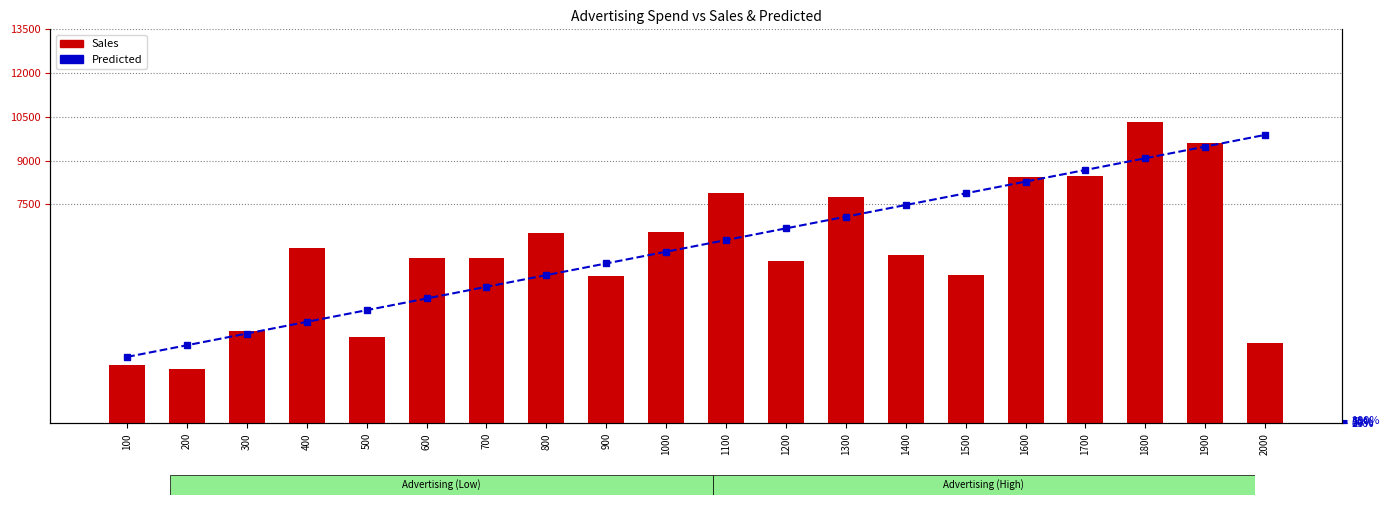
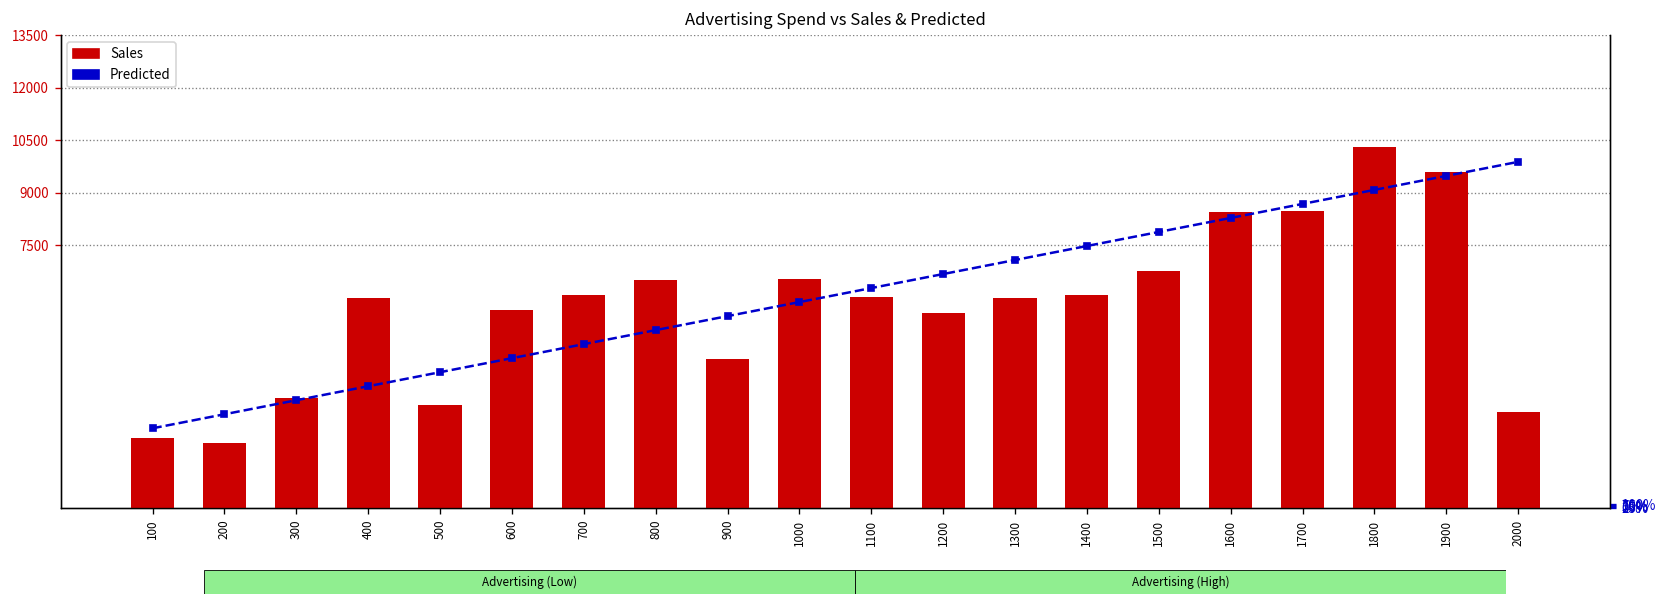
  {
    "Sales": {
      "100": 2000,
      "200": 1900,
      "300": 3100,
      "400": 6000,
      "500": 3000,
      "600": 5700,
-     "700": 5700,
+     "700": 6100,
      "800": 6500,
-     "900": 5000,
+     "900": 4300,
      "1000": 6500,
-     "1100": 7900,
+     "1100": 6000,
      "1200": 5600,
-     "1300": 7700,
-     "1400": 5800,
-     "1500": 5100,
+     "1300": 6000,
+     "1400": 6100,
+     "1500": 6800,
      "1600": 8400,
      "1700": 8500,
      "1800": 10300,
      "1900": 9600,
      "2000": 2700
    }
  }
